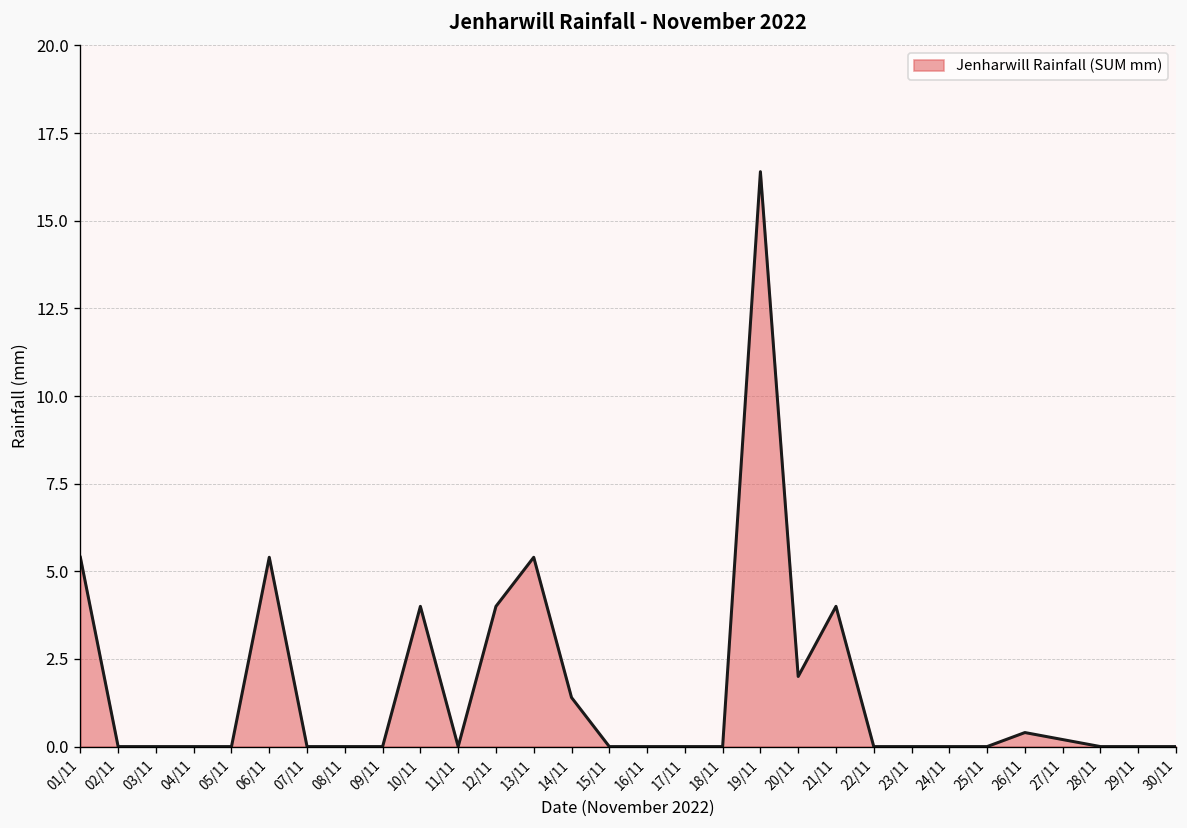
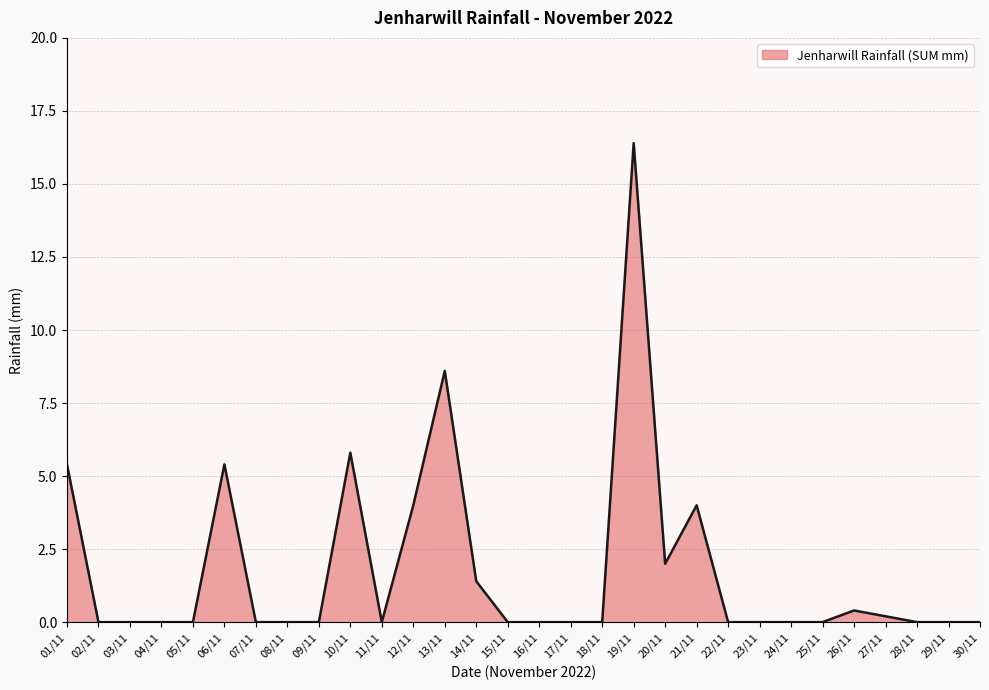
  {
    "01/11": 5.4,
    "02/11": 0.0,
    "03/11": 0.0,
    "04/11": 0.0,
    "05/11": 0.0,
    "06/11": 5.4,
    "07/11": 0.0,
    "08/11": 0.0,
    "09/11": 0.0,
-   "10/11": 4.0,
+   "10/11": 5.8,
    "11/11": 0.0,
    "12/11": 4.0,
-   "13/11": 5.4,
+   "13/11": 8.6,
    "14/11": 1.4,
    "15/11": 0.0,
    "16/11": 0.0,
    "17/11": 0.0,
    "18/11": 0.0,
    "19/11": 16.4,
    "20/11": 2.0,
    "21/11": 4.0,
    "22/11": 0.0,
    "23/11": 0.0,
    "24/11": 0.0,
    "25/11": 0.0,
    "26/11": 0.4,
    "27/11": 0.2,
    "28/11": 0.0,
    "29/11": 0.0,
    "30/11": 0.0
  }
